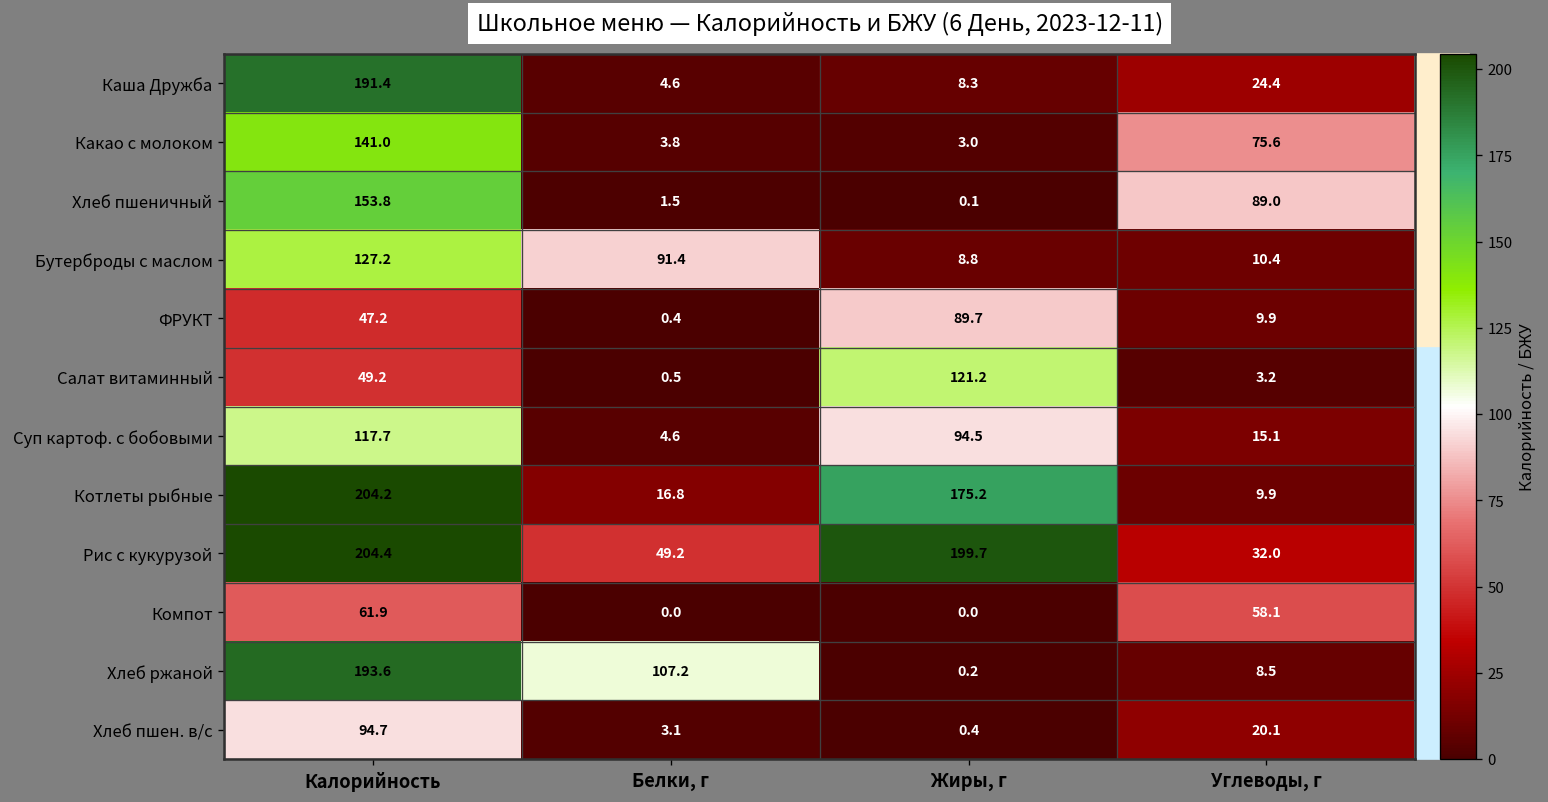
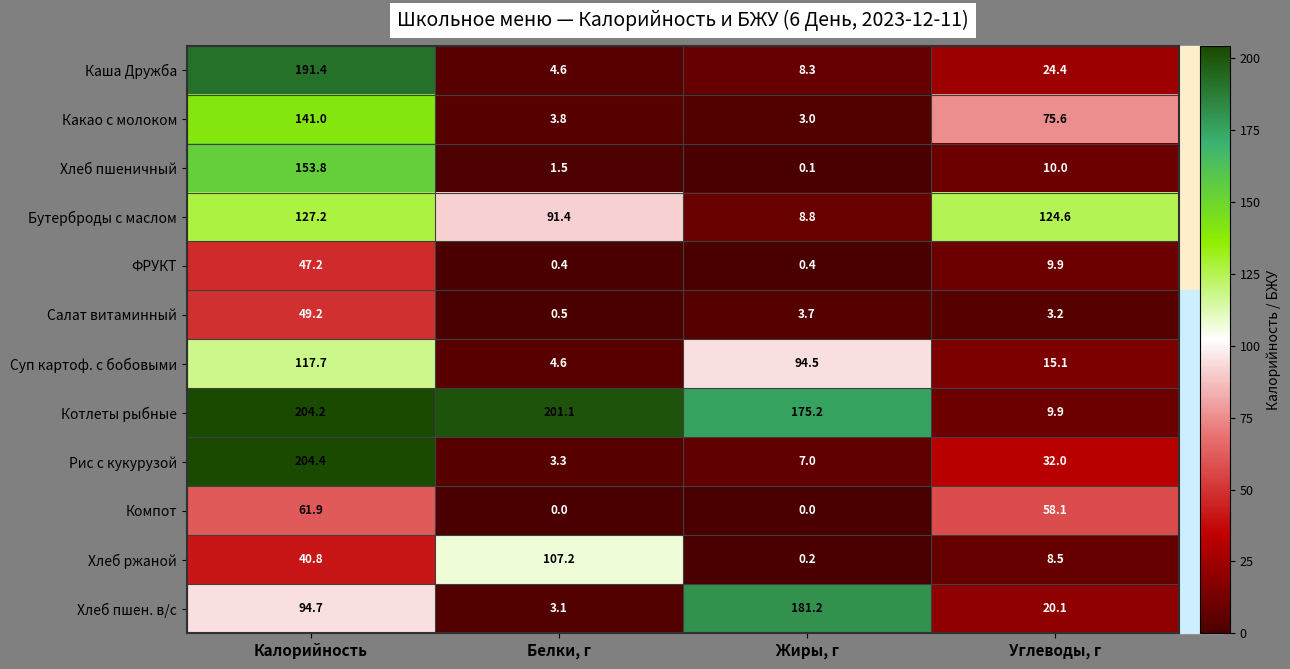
  {
    "Каша Дружба": {
      "Калорийность": 191.4,
      "Белки, г": 4.6,
      "Жиры, г": 8.3,
      "Углеводы, г": 24.4
    },
    "Какао с молоком": {
      "Калорийность": 141.0,
      "Белки, г": 3.8,
      "Жиры, г": 3.0,
      "Углеводы, г": 75.6
    },
    "Хлеб пшеничный": {
      "Калорийность": 153.8,
      "Белки, г": 1.5,
      "Жиры, г": 0.1,
-     "Углеводы, г": 89.0
+     "Углеводы, г": 10.0
    },
    "Бутерброды с маслом": {
      "Калорийность": 127.2,
      "Белки, г": 91.4,
      "Жиры, г": 8.8,
-     "Углеводы, г": 10.4
+     "Углеводы, г": 124.6
    },
    "ФРУКТ": {
      "Калорийность": 47.2,
      "Белки, г": 0.4,
-     "Жиры, г": 89.7,
+     "Жиры, г": 0.4,
      "Углеводы, г": 9.9
    },
    "Салат витаминный": {
      "Калорийность": 49.2,
      "Белки, г": 0.5,
-     "Жиры, г": 121.2,
+     "Жиры, г": 3.7,
      "Углеводы, г": 3.2
    },
    "Суп картоф. с бобовыми": {
      "Калорийность": 117.7,
      "Белки, г": 4.6,
      "Жиры, г": 94.5,
      "Углеводы, г": 15.1
    },
    "Котлеты рыбные": {
      "Калорийность": 204.2,
-     "Белки, г": 16.8,
+     "Белки, г": 201.1,
      "Жиры, г": 175.2,
      "Углеводы, г": 9.9
    },
    "Рис с кукурузой": {
      "Калорийность": 204.4,
-     "Белки, г": 49.2,
-     "Жиры, г": 199.7,
+     "Белки, г": 3.3,
+     "Жиры, г": 7.0,
      "Углеводы, г": 32.0
    },
    "Компот": {
      "Калорийность": 61.9,
      "Белки, г": 0.0,
      "Жиры, г": 0.0,
      "Углеводы, г": 58.1
    },
    "Хлеб ржаной": {
-     "Калорийность": 193.6,
+     "Калорийность": 40.8,
      "Белки, г": 107.2,
      "Жиры, г": 0.2,
      "Углеводы, г": 8.5
    },
    "Хлеб пшен. в/с": {
      "Калорийность": 94.7,
      "Белки, г": 3.1,
-     "Жиры, г": 0.4,
+     "Жиры, г": 181.2,
      "Углеводы, г": 20.1
    }
  }
